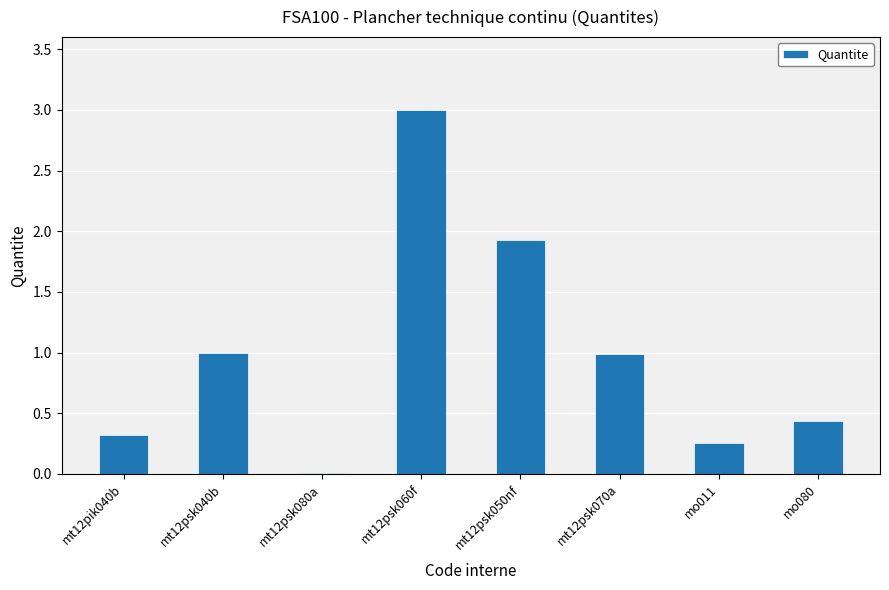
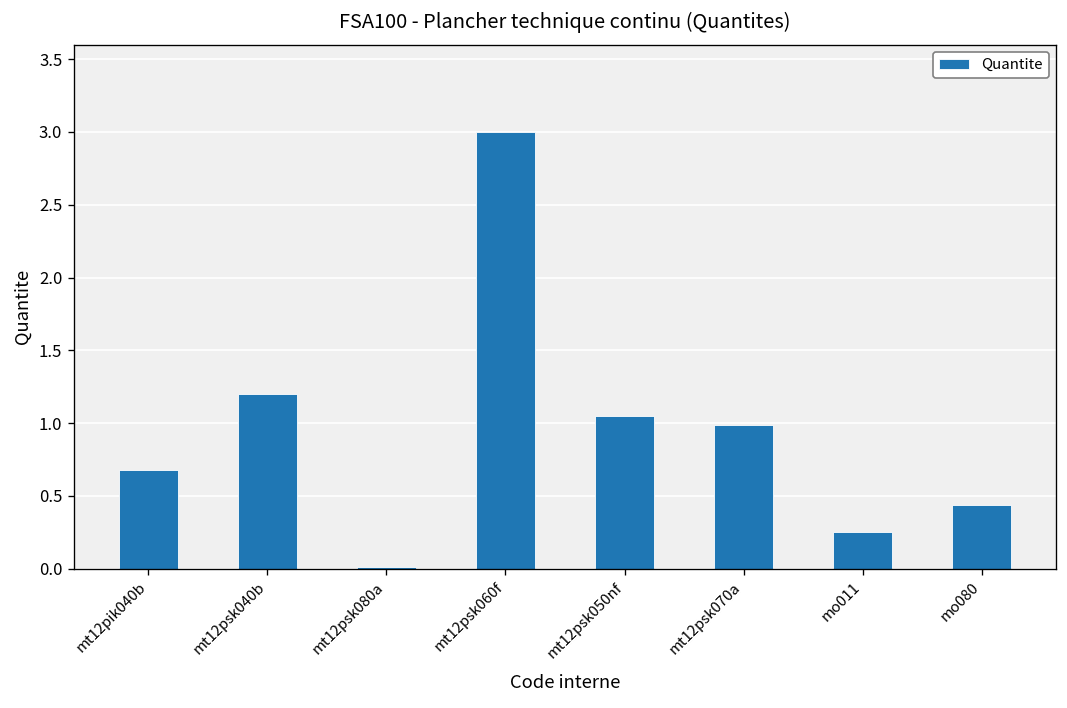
  {
-   "mt12pik040b": 0.32,
-   "mt12psk040b": 1.0,
+   "mt12pik040b": 0.68,
+   "mt12psk040b": 1.2,
    "mt12psk060f": 3.00,
-   "mt12psk050nf": 1.93,
+   "mt12psk050nf": 1.05,
    "mt12psk070a": 0.99,
    "mo011": 0.25,
    "mo080": 0.44
  }
